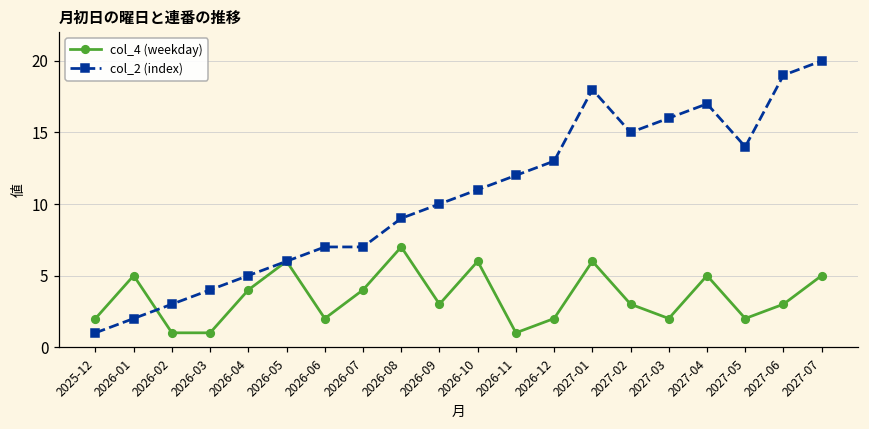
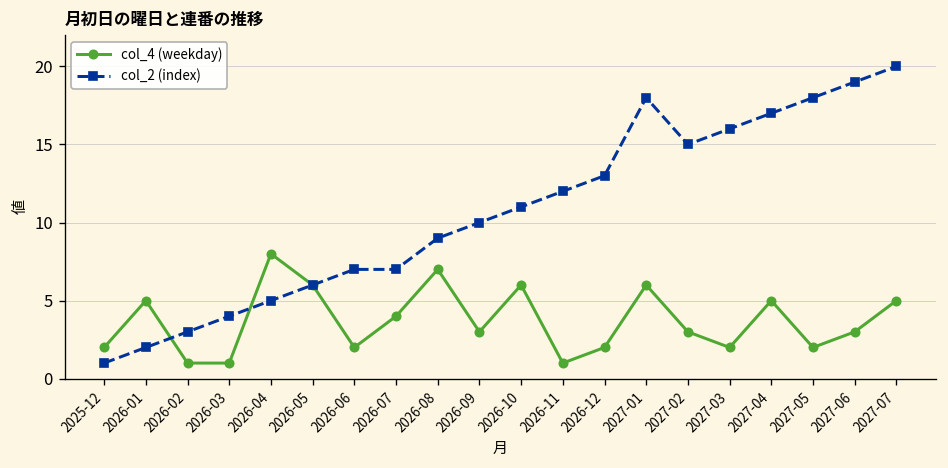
  {
    "col_4 (weekday)": {
      "2025-12": 2,
      "2026-01": 5,
      "2026-02": 1,
      "2026-03": 1,
-     "2026-04": 4,
+     "2026-04": 8,
      "2026-06": 2,
      "2026-07": 4,
      "2026-08": 7,
      "2026-09": 3,
      "2026-10": 6,
      "2026-11": 1,
      "2026-12": 2,
      "2027-01": 6,
      "2027-02": 3,
      "2027-03": 2,
      "2027-04": 5,
      "2027-05": 2,
      "2027-06": 3,
      "2027-07": 5
    },
    "col_2 (index)": {
      "2025-12": 1,
      "2026-01": 2,
      "2026-02": 3,
      "2026-03": 4,
      "2026-04": 5,
      "2026-06": 7,
      "2026-07": 7,
      "2026-08": 9,
      "2026-09": 10,
      "2026-10": 11,
      "2026-11": 12,
      "2026-12": 13,
      "2027-01": 18,
      "2027-02": 15,
      "2027-03": 16,
      "2027-04": 17,
-     "2027-05": 14,
+     "2027-05": 18,
      "2027-06": 19,
      "2027-07": 20
    }
  }
